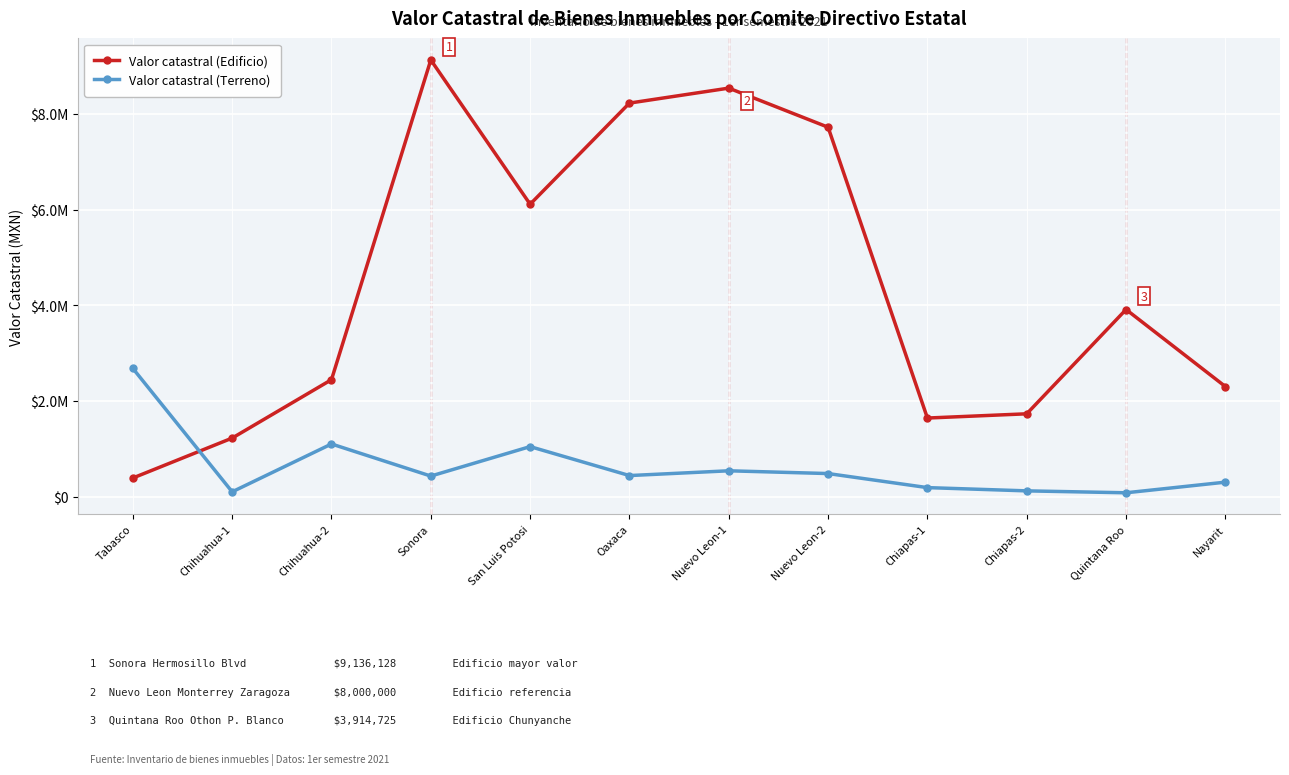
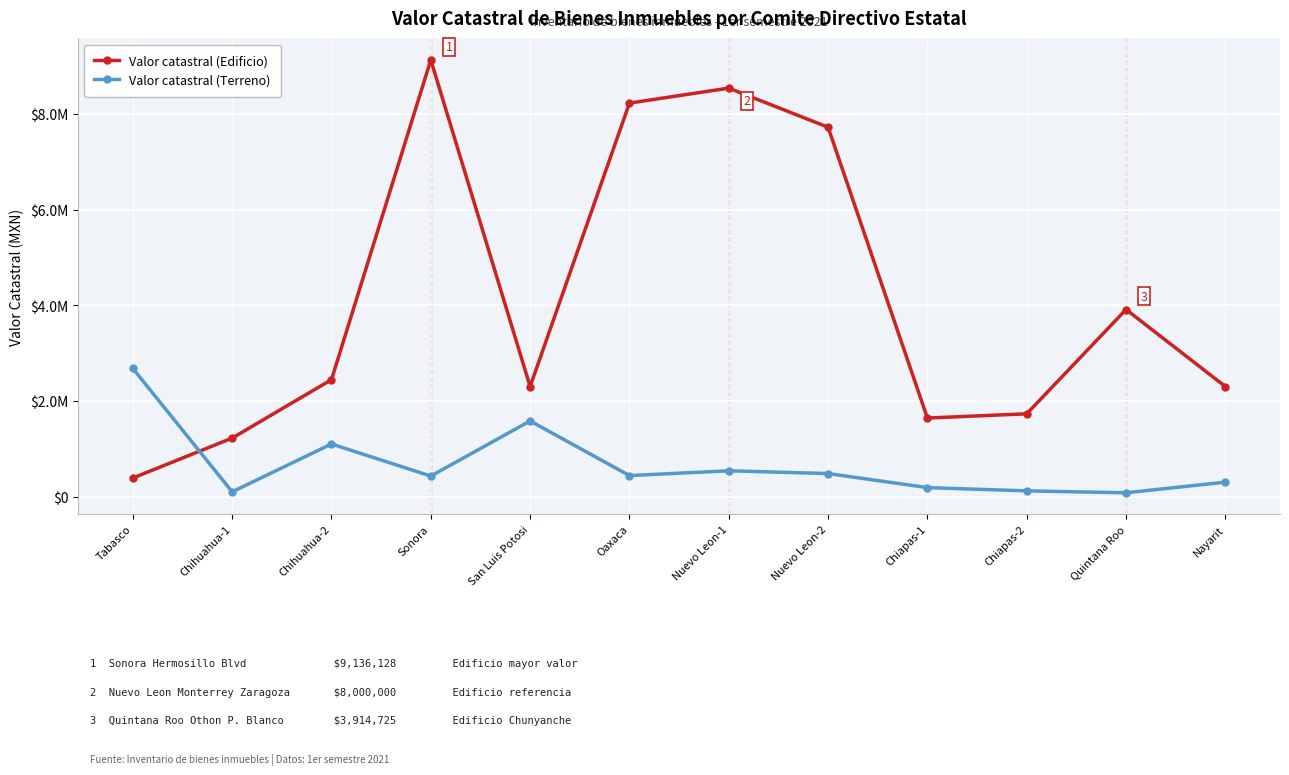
  {
    "Valor catastral (Edificio)": {
      "Tabasco": "$400000",
      "Chihuahua-1": "$1200000",
      "Chihuahua-2": "$2400000",
-     "San Luis Potosi": "$6100000",
+     "San Luis Potosi": "$2300000",
      "Oaxaca": "$8200000",
      "Nuevo Leon-2": "$7700000",
      "Chiapas-1": "$1600000",
      "Chiapas-2": "$1700000",
      "Nayarit": "$2300000"
    },
    "Valor catastral (Terreno)": {
      "Tabasco": "$2700000",
      "Chihuahua-1": "$100000",
      "Chihuahua-2": "$1100000",
      "Sonora": "$400000",
-     "San Luis Potosi": "$1000000",
+     "San Luis Potosi": "$1600000",
      "Oaxaca": "$400000",
      "Nuevo Leon-1": "$500000",
      "Nuevo Leon-2": "$500000",
      "Chiapas-1": "$200000",
      "Chiapas-2": "$100000",
      "Quintana Roo": "$100000",
      "Nayarit": "$300000"
    }
  }
